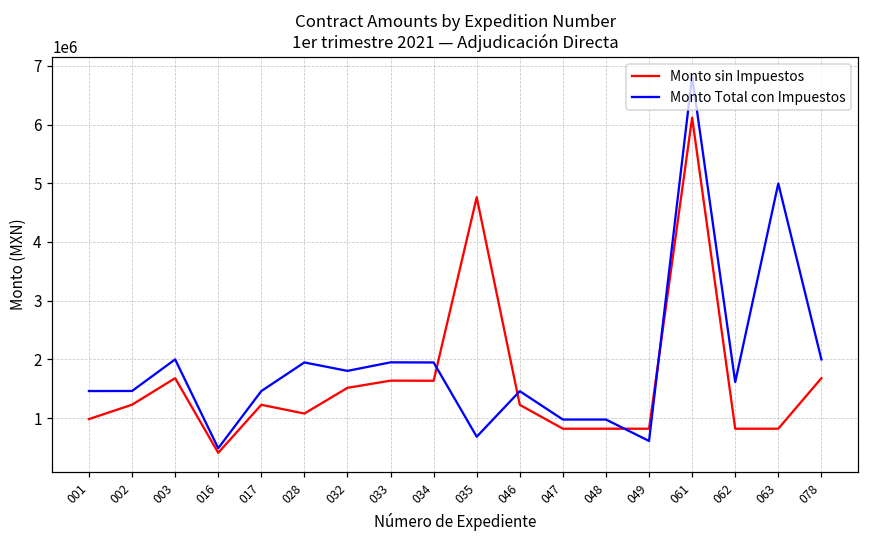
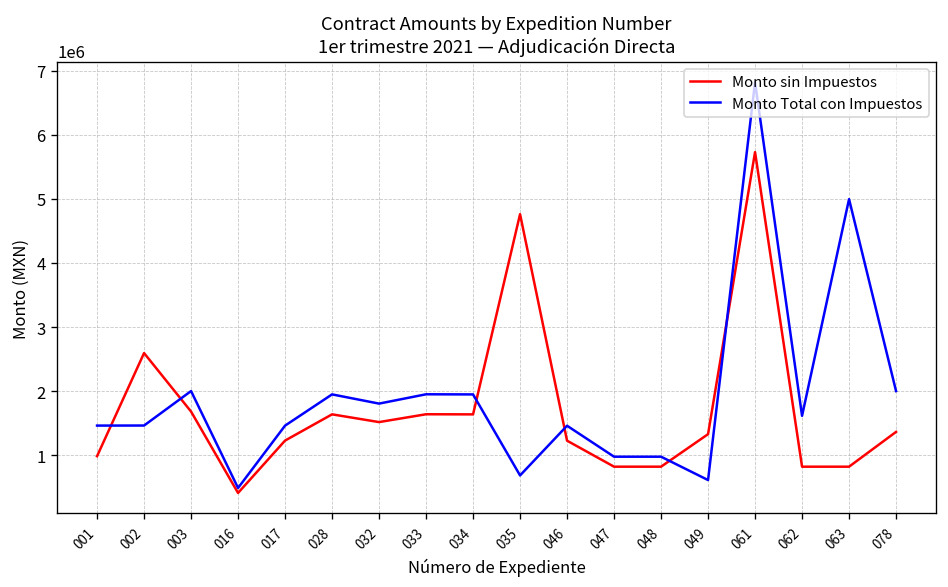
  {
    "Monto sin Impuestos": {
      "001": 1000000,
-     "002": 1200000,
+     "002": 2600000,
      "003": 1700000,
      "016": 400000,
      "017": 1200000,
-     "028": 1100000,
+     "028": 1600000,
      "032": 1500000,
      "033": 1600000,
      "034": 1600000,
      "035": 4800000,
      "046": 1200000,
      "047": 800000,
      "048": 800000,
-     "049": 800000,
-     "061": 6100000,
+     "049": 1300000,
+     "061": 5700000,
      "062": 800000,
      "063": 800000,
-     "078": 1700000
+     "078": 1400000
    },
    "Monto Total con Impuestos": {
      "001": 1500000,
      "002": 1500000,
      "003": 2000000,
      "016": 500000,
      "017": 1500000,
      "028": 1900000,
      "032": 1800000,
      "033": 1900000,
      "034": 1900000,
      "035": 700000,
      "046": 1500000,
      "047": 1000000,
      "048": 1000000,
      "049": 600000,
      "062": 1600000,
      "063": 5000000,
      "078": 2000000
    }
  }
